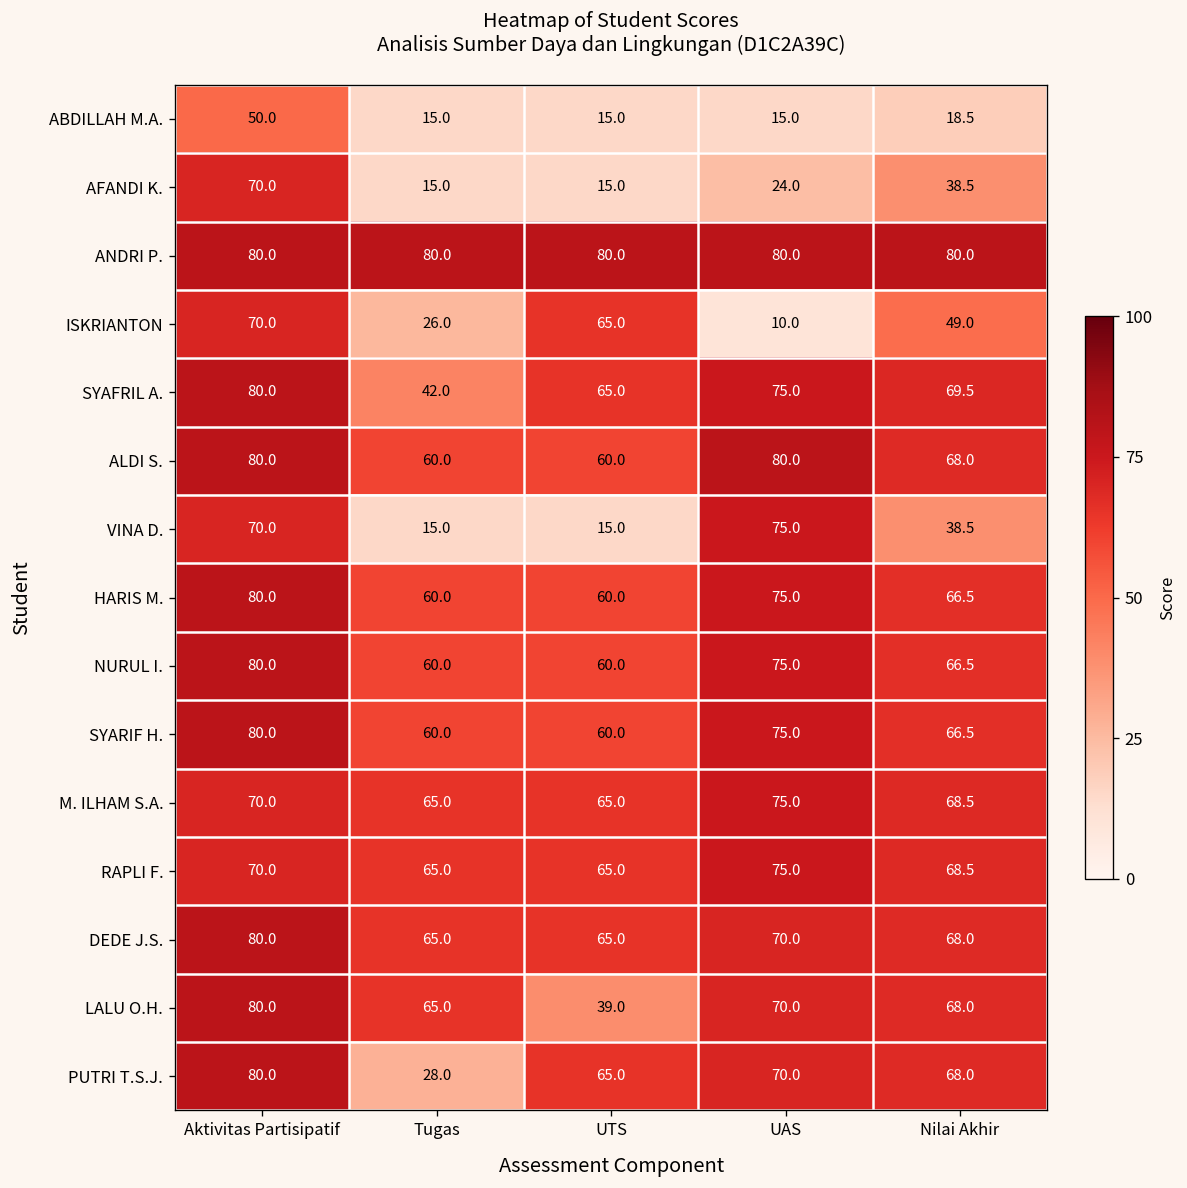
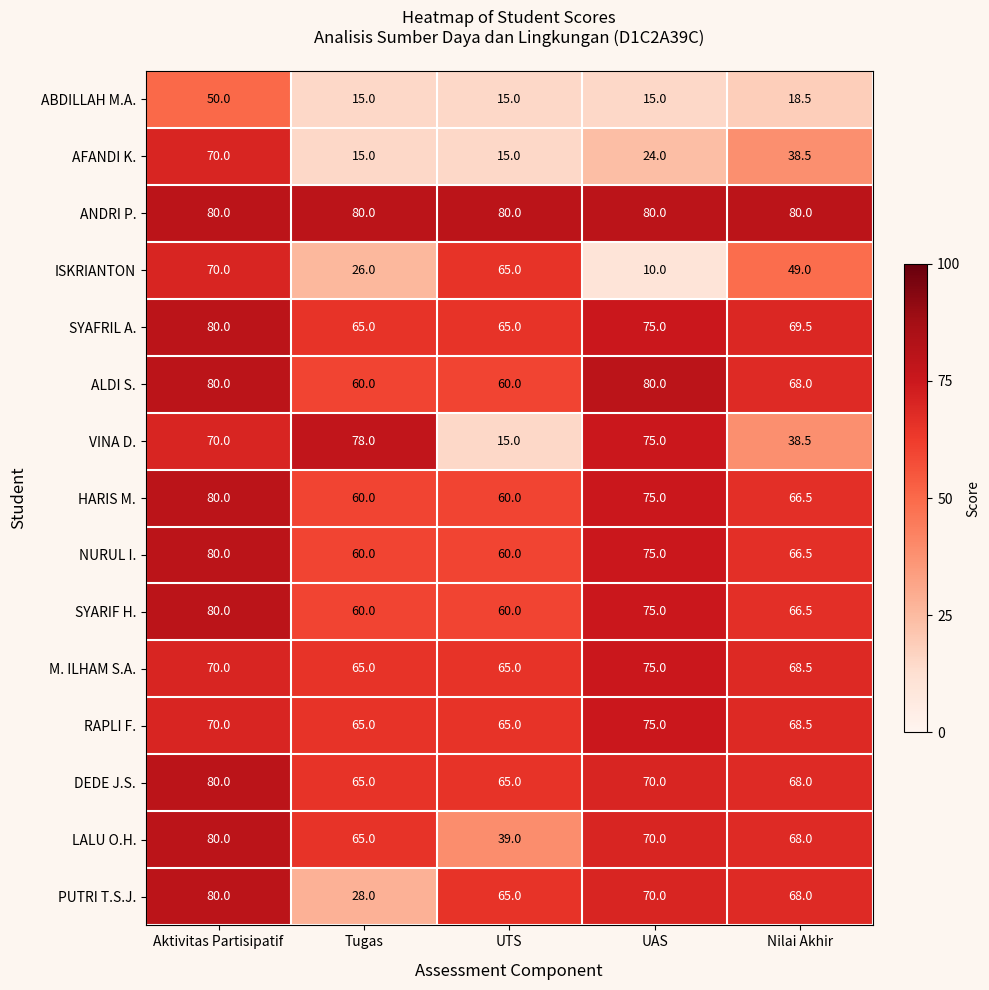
  {
    "ABDILLAH M.A.": {
      "Aktivitas Partisipatif": 50.0,
      "Tugas": 15.0,
      "UTS": 15.0,
      "UAS": 15.0,
      "Nilai Akhir": 18.5
    },
    "AFANDI K.": {
      "Aktivitas Partisipatif": 70.0,
      "Tugas": 15.0,
      "UTS": 15.0,
      "UAS": 24.0,
      "Nilai Akhir": 38.5
    },
    "ANDRI P.": {
      "Aktivitas Partisipatif": 80.0,
      "Tugas": 80.0,
      "UTS": 80.0,
      "UAS": 80.0,
      "Nilai Akhir": 80.0
    },
    "ISKRIANTON": {
      "Aktivitas Partisipatif": 70.0,
      "Tugas": 26.0,
      "UTS": 65.0,
      "UAS": 10.0,
      "Nilai Akhir": 49.0
    },
    "SYAFRIL A.": {
      "Aktivitas Partisipatif": 80.0,
-     "Tugas": 42.0,
+     "Tugas": 65.0,
      "UTS": 65.0,
      "UAS": 75.0,
      "Nilai Akhir": 69.5
    },
    "ALDI S.": {
      "Aktivitas Partisipatif": 80.0,
      "Tugas": 60.0,
      "UTS": 60.0,
      "UAS": 80.0,
      "Nilai Akhir": 68.0
    },
    "VINA D.": {
      "Aktivitas Partisipatif": 70.0,
-     "Tugas": 15.0,
+     "Tugas": 78.0,
      "UTS": 15.0,
      "UAS": 75.0,
      "Nilai Akhir": 38.5
    },
    "HARIS M.": {
      "Aktivitas Partisipatif": 80.0,
      "Tugas": 60.0,
      "UTS": 60.0,
      "UAS": 75.0,
      "Nilai Akhir": 66.5
    },
    "NURUL I.": {
      "Aktivitas Partisipatif": 80.0,
      "Tugas": 60.0,
      "UTS": 60.0,
      "UAS": 75.0,
      "Nilai Akhir": 66.5
    },
    "SYARIF H.": {
      "Aktivitas Partisipatif": 80.0,
      "Tugas": 60.0,
      "UTS": 60.0,
      "UAS": 75.0,
      "Nilai Akhir": 66.5
    },
    "M. ILHAM S.A.": {
      "Aktivitas Partisipatif": 70.0,
      "Tugas": 65.0,
      "UTS": 65.0,
      "UAS": 75.0,
      "Nilai Akhir": 68.5
    },
    "RAPLI F.": {
      "Aktivitas Partisipatif": 70.0,
      "Tugas": 65.0,
      "UTS": 65.0,
      "UAS": 75.0,
      "Nilai Akhir": 68.5
    },
    "DEDE J.S.": {
      "Aktivitas Partisipatif": 80.0,
      "Tugas": 65.0,
      "UTS": 65.0,
      "UAS": 70.0,
      "Nilai Akhir": 68.0
    },
    "LALU O.H.": {
      "Aktivitas Partisipatif": 80.0,
      "Tugas": 65.0,
      "UTS": 39.0,
      "UAS": 70.0,
      "Nilai Akhir": 68.0
    },
    "PUTRI T.S.J.": {
      "Aktivitas Partisipatif": 80.0,
      "Tugas": 28.0,
      "UTS": 65.0,
      "UAS": 70.0,
      "Nilai Akhir": 68.0
    }
  }
